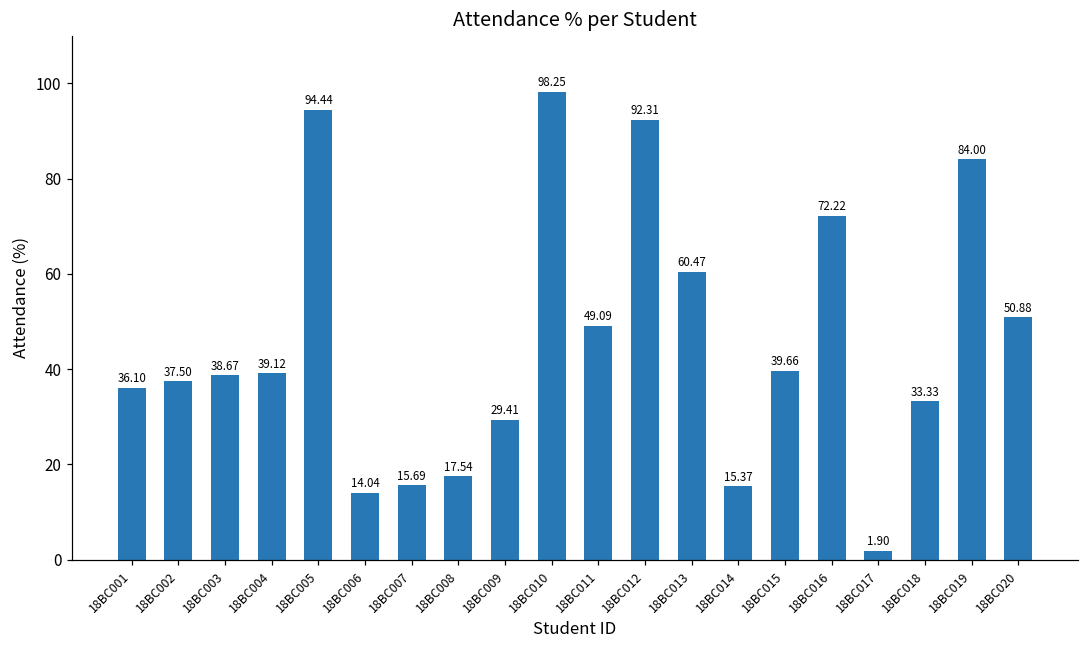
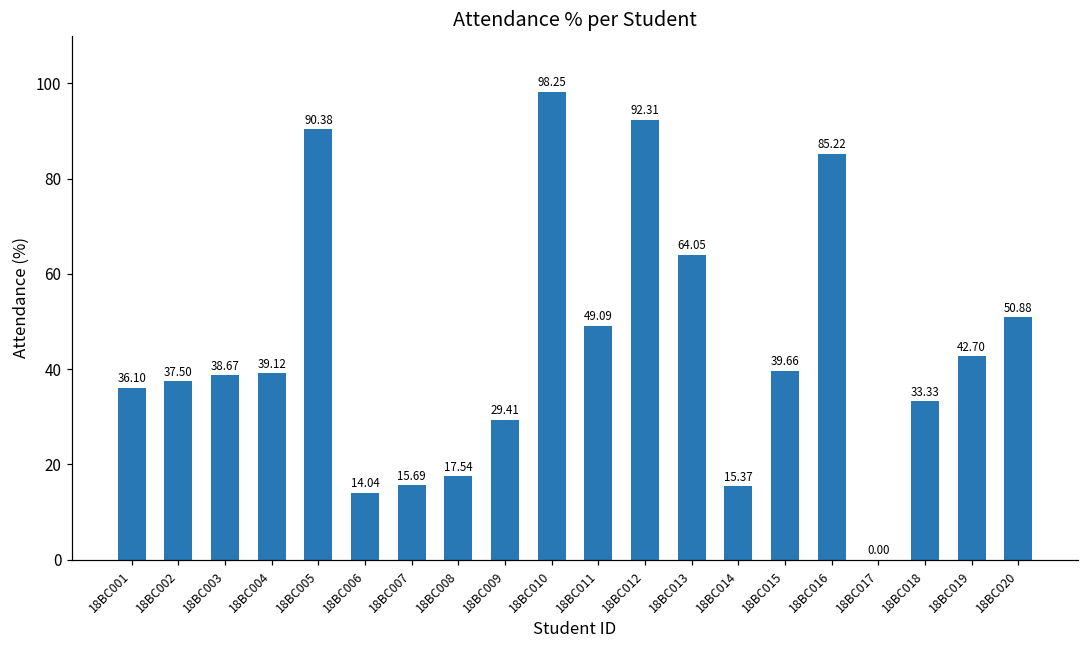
  {
    "18BC001": 36.10,
    "18BC002": 37.50,
    "18BC003": 38.67,
    "18BC004": 39.12,
-   "18BC005": 94.44,
+   "18BC005": 90.38,
    "18BC006": 14.04,
    "18BC007": 15.69,
    "18BC008": 17.54,
    "18BC009": 29.41,
    "18BC010": 98.25,
    "18BC011": 49.09,
    "18BC012": 92.31,
-   "18BC013": 60.47,
+   "18BC013": 64.05,
    "18BC014": 15.37,
    "18BC015": 39.66,
-   "18BC016": 72.22,
-   "18BC017": 1.90,
+   "18BC016": 85.22,
+   "18BC017": 0.00,
    "18BC018": 33.33,
-   "18BC019": 84.00,
+   "18BC019": 42.70,
    "18BC020": 50.88
  }
